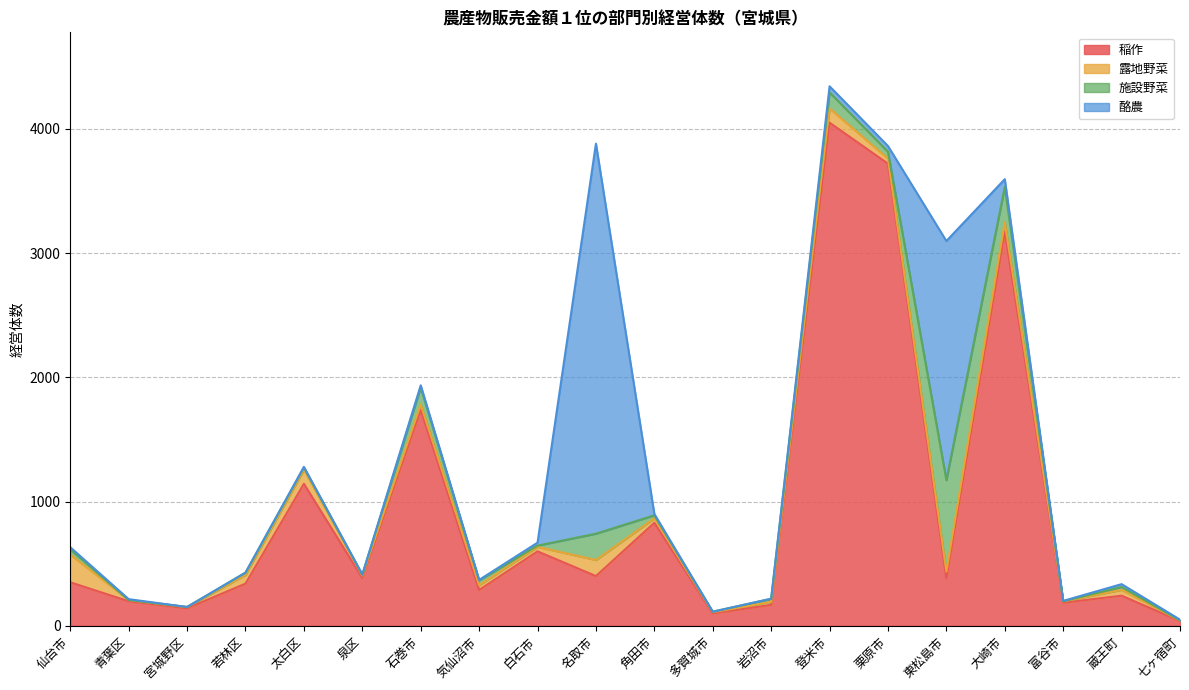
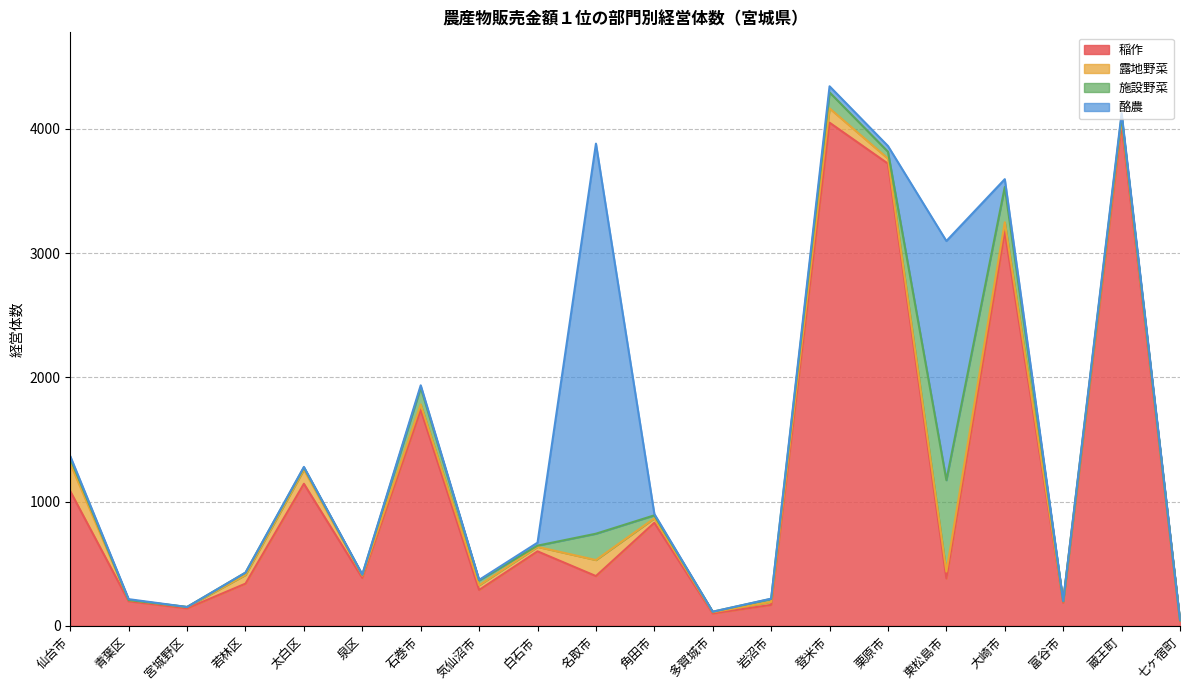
  {
    "稲作": {
-     "仙台市": 350,
+     "仙台市": 1080,
      "若林区": 340,
      "太白区": 1140,
      "石巻市": 1740,
      "気仙沼市": 290,
      "白石市": 600,
      "名取市": 400,
      "角田市": 830,
      "岩沼市": 170,
      "登米市": 4050,
      "栗原市": 3720,
      "東松島市": 380,
      "大崎市": 3170,
-     "蔵王町": 240
+     "蔵王町": 4030
    },
    "露地野菜": {
      "仙台市": 220,
      "石巻市": 40,
      "気仙沼市": 40,
      "名取市": 130,
      "角田市": 40,
      "岩沼市": 20,
      "登米市": 120,
      "栗原市": 40,
      "東松島市": 60,
      "大崎市": 80
    },
    "施設野菜": {
      "名取市": 210,
      "登米市": 130,
      "栗原市": 60,
      "東松島市": 740,
      "大崎市": 280
    },
    "酪農": {
      "白石市": 20,
      "名取市": 3140,
      "登米市": 50,
      "栗原市": 50,
      "東松島市": 1930,
      "大崎市": 60
    }
  }
